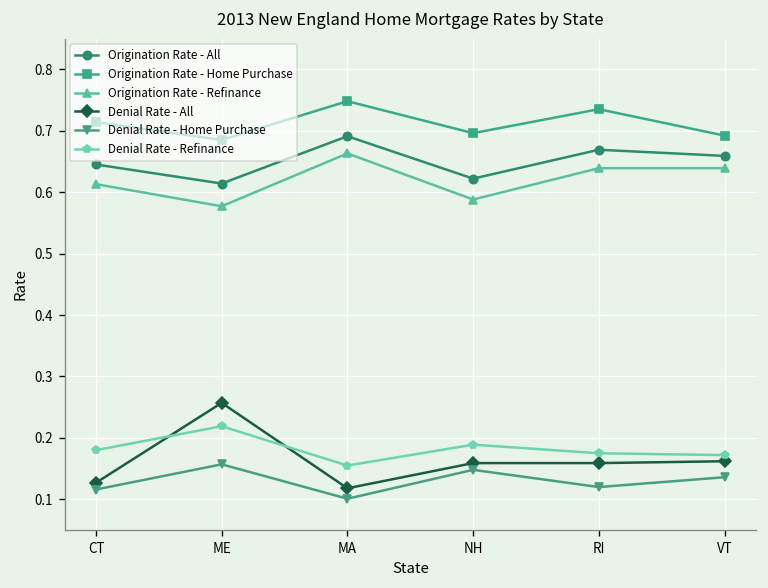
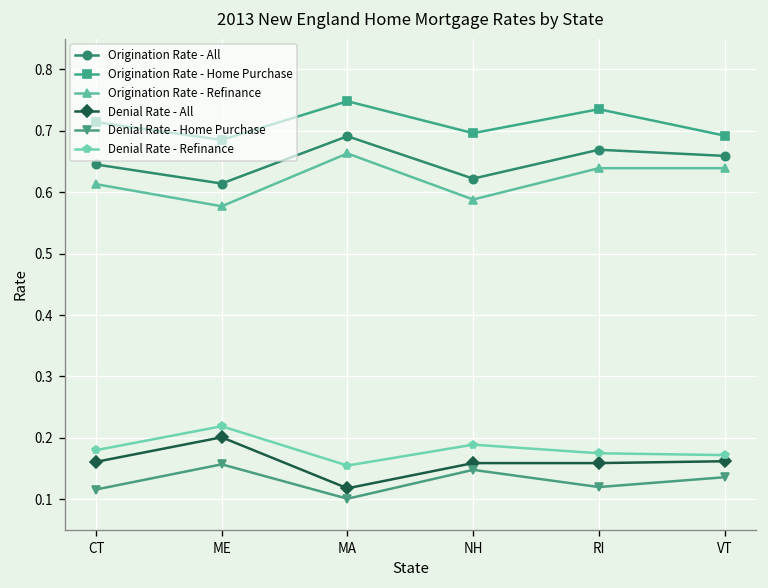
  {
    "Denial Rate - All": {
-     "CT": 0.13,
-     "ME": 0.26,
+     "CT": 0.16,
+     "ME": 0.20,
      "MA": 0.12,
      "NH": 0.16,
      "RI": 0.16,
      "VT": 0.16
    }
  }
